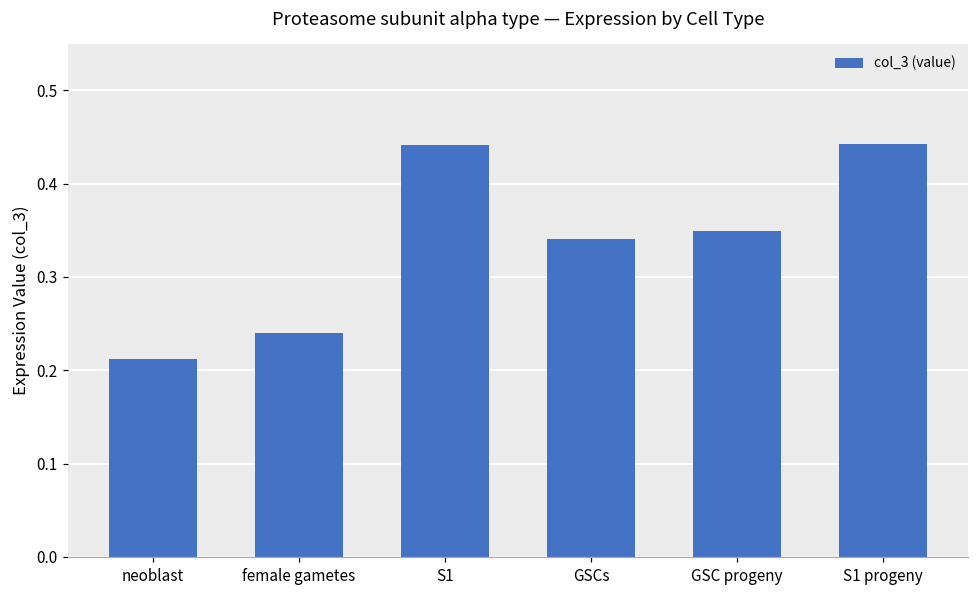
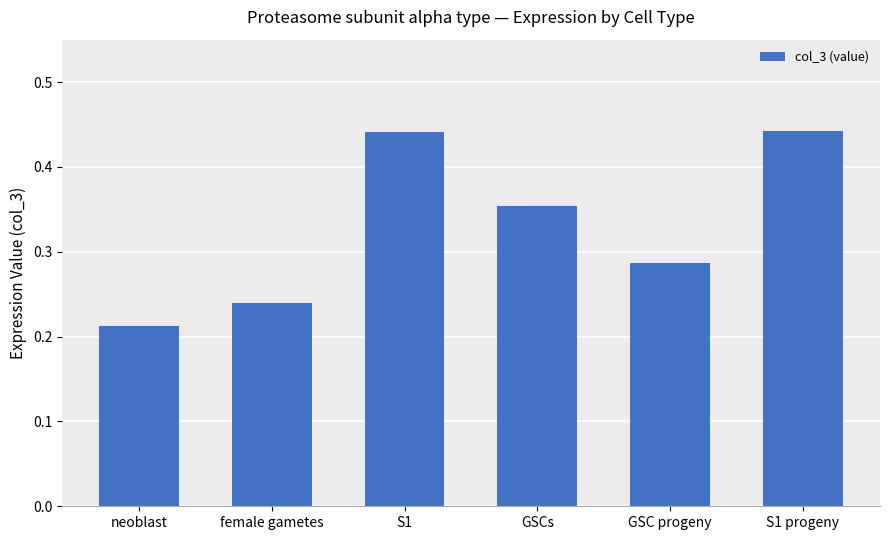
  {
    "neoblast": 0.21,
    "female gametes": 0.24,
    "S1": 0.44,
-   "GSCs": 0.34,
-   "GSC progeny": 0.35,
+   "GSCs": 0.35,
+   "GSC progeny": 0.29,
    "S1 progeny": 0.44
  }
